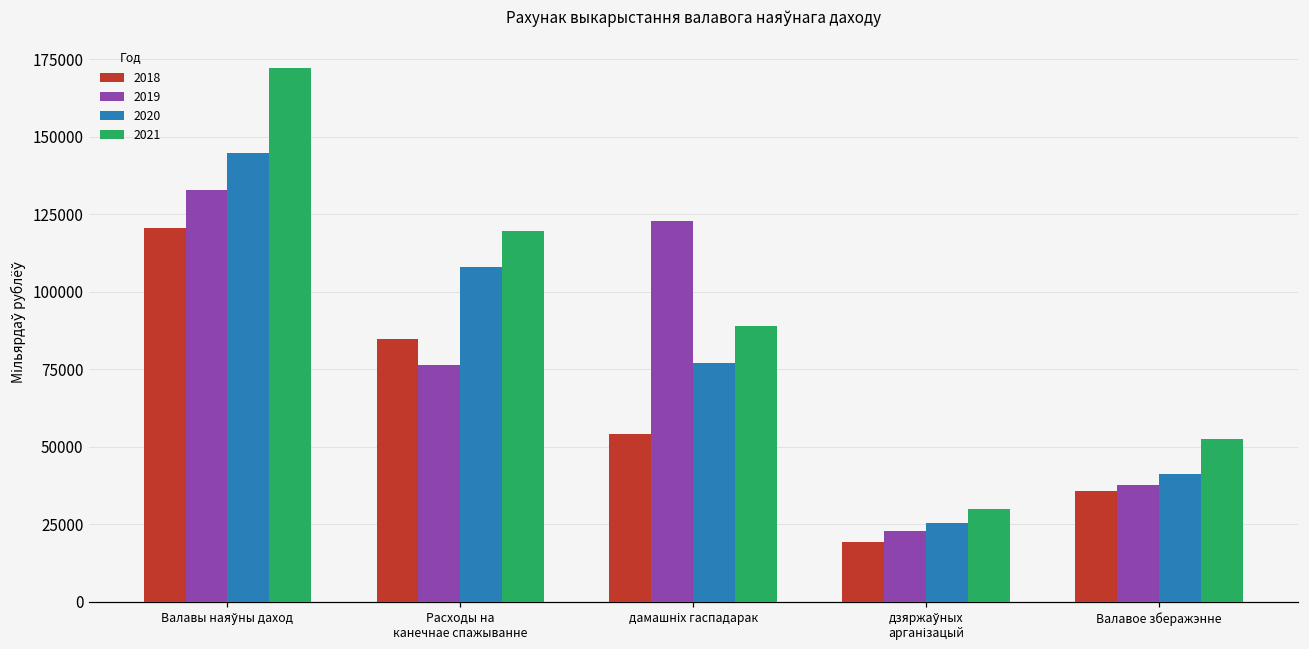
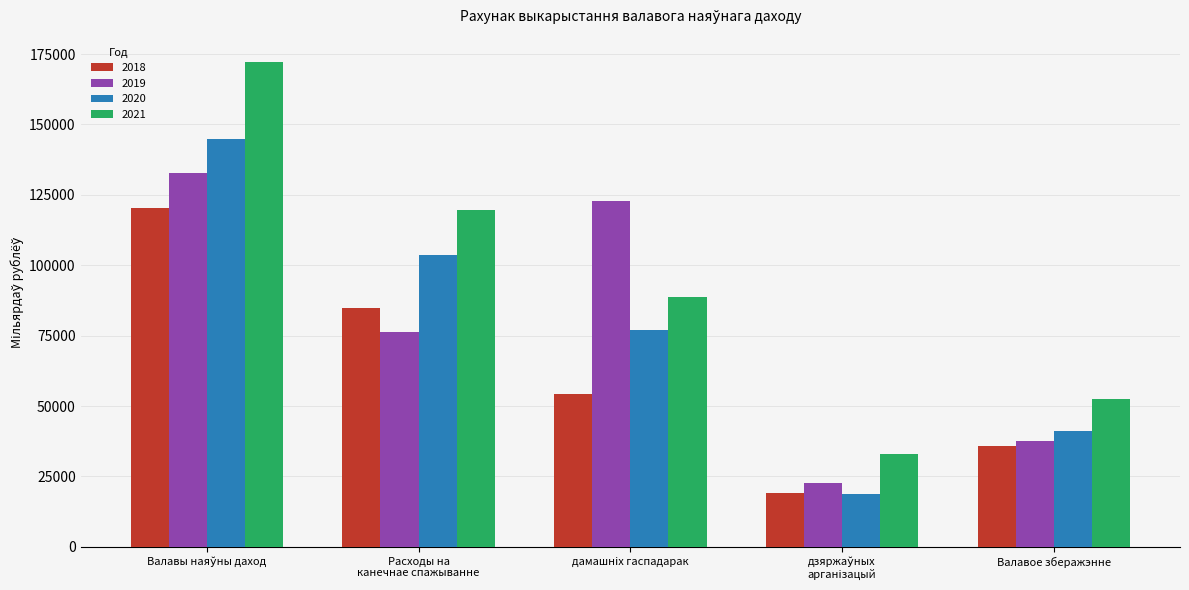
  {
    "2018": {
      "Валавы наяўны даход": 120000,
      "Расходы на канечнае спажыванне": 85000,
      "дамашніх гаспадарак": 54000,
      "дзяржаўных арганізацый": 19000,
      "Валавое зберажэнне": 36000
    },
    "2019": {
      "Валавы наяўны даход": 133000,
      "Расходы на канечнае спажыванне": 76000,
      "дамашніх гаспадарак": 123000,
      "дзяржаўных арганізацый": 23000,
      "Валавое зберажэнне": 37000
    },
    "2020": {
      "Валавы наяўны даход": 145000,
-     "Расходы на канечнае спажыванне": 108000,
+     "Расходы на канечнае спажыванне": 104000,
      "дамашніх гаспадарак": 77000,
-     "дзяржаўных арганізацый": 25000,
+     "дзяржаўных арганізацый": 19000,
      "Валавое зберажэнне": 41000
    },
    "2021": {
      "Валавы наяўны даход": 172000,
      "Расходы на канечнае спажыванне": 120000,
      "дамашніх гаспадарак": 89000,
-     "дзяржаўных арганізацый": 30000,
+     "дзяржаўных арганізацый": 33000,
      "Валавое зберажэнне": 52000
    }
  }
